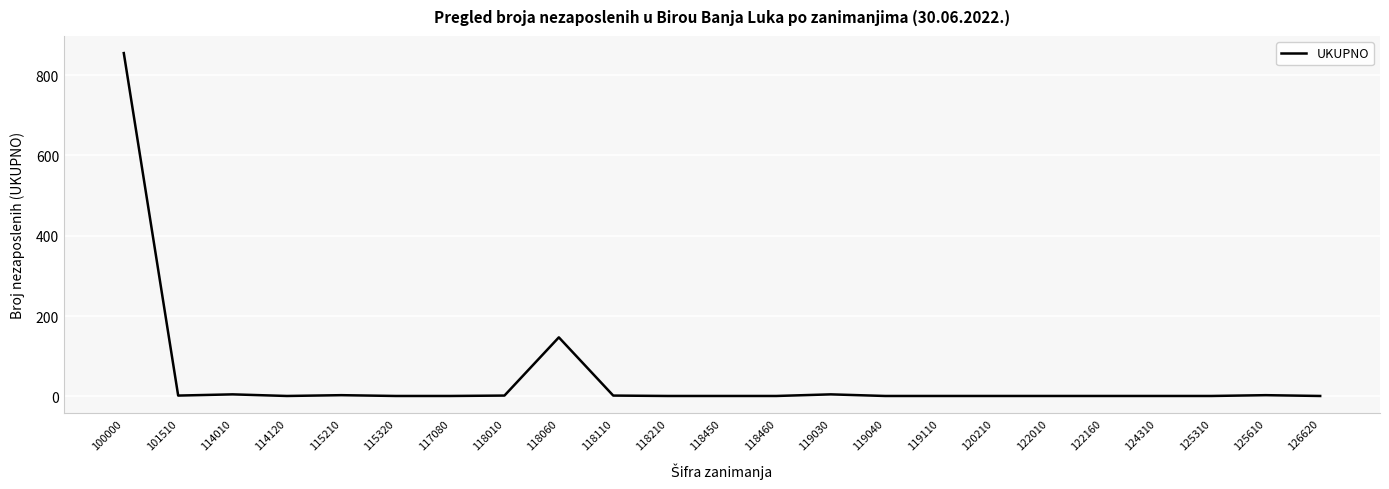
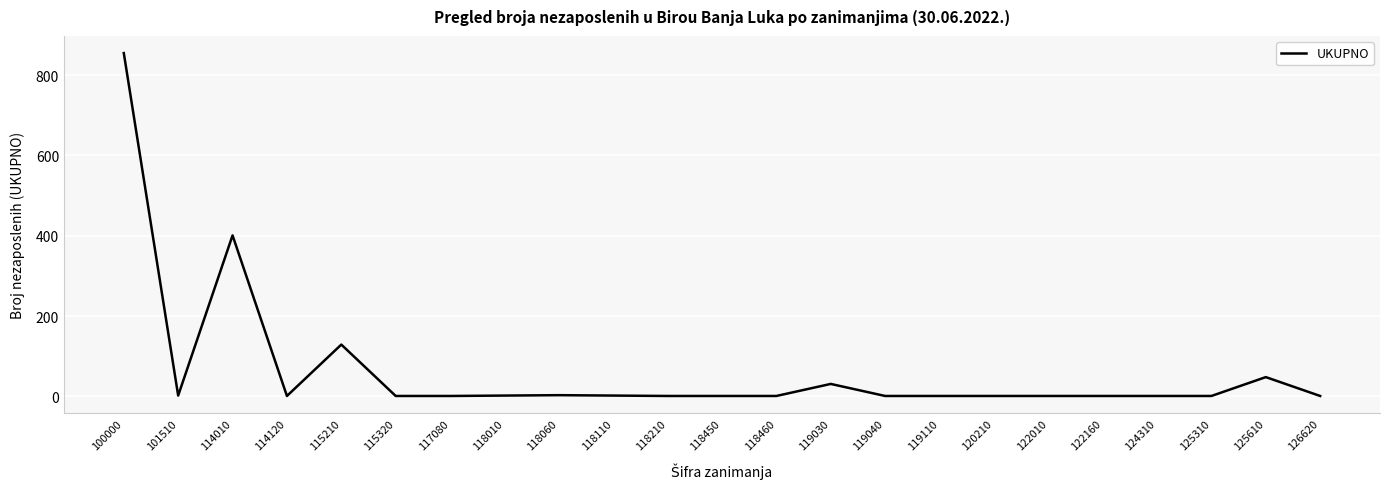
  {
    "100000": 860,
    "101510": 0,
-   "114010": 10,
+   "114010": 400,
    "114120": 0,
-   "115210": 0,
+   "115210": 130,
    "115320": 0,
    "117080": 0,
    "118010": 0,
-   "118060": 150,
+   "118060": 0,
    "118110": 0,
    "118210": 0,
    "118450": 0,
    "118460": 0,
-   "119030": 10,
+   "119030": 30,
    "119040": 0,
    "119110": 0,
    "120210": 0,
    "122010": 0,
    "122160": 0,
    "124310": 0,
    "125310": 0,
-   "125610": 0,
+   "125610": 50,
    "126620": 0
  }
